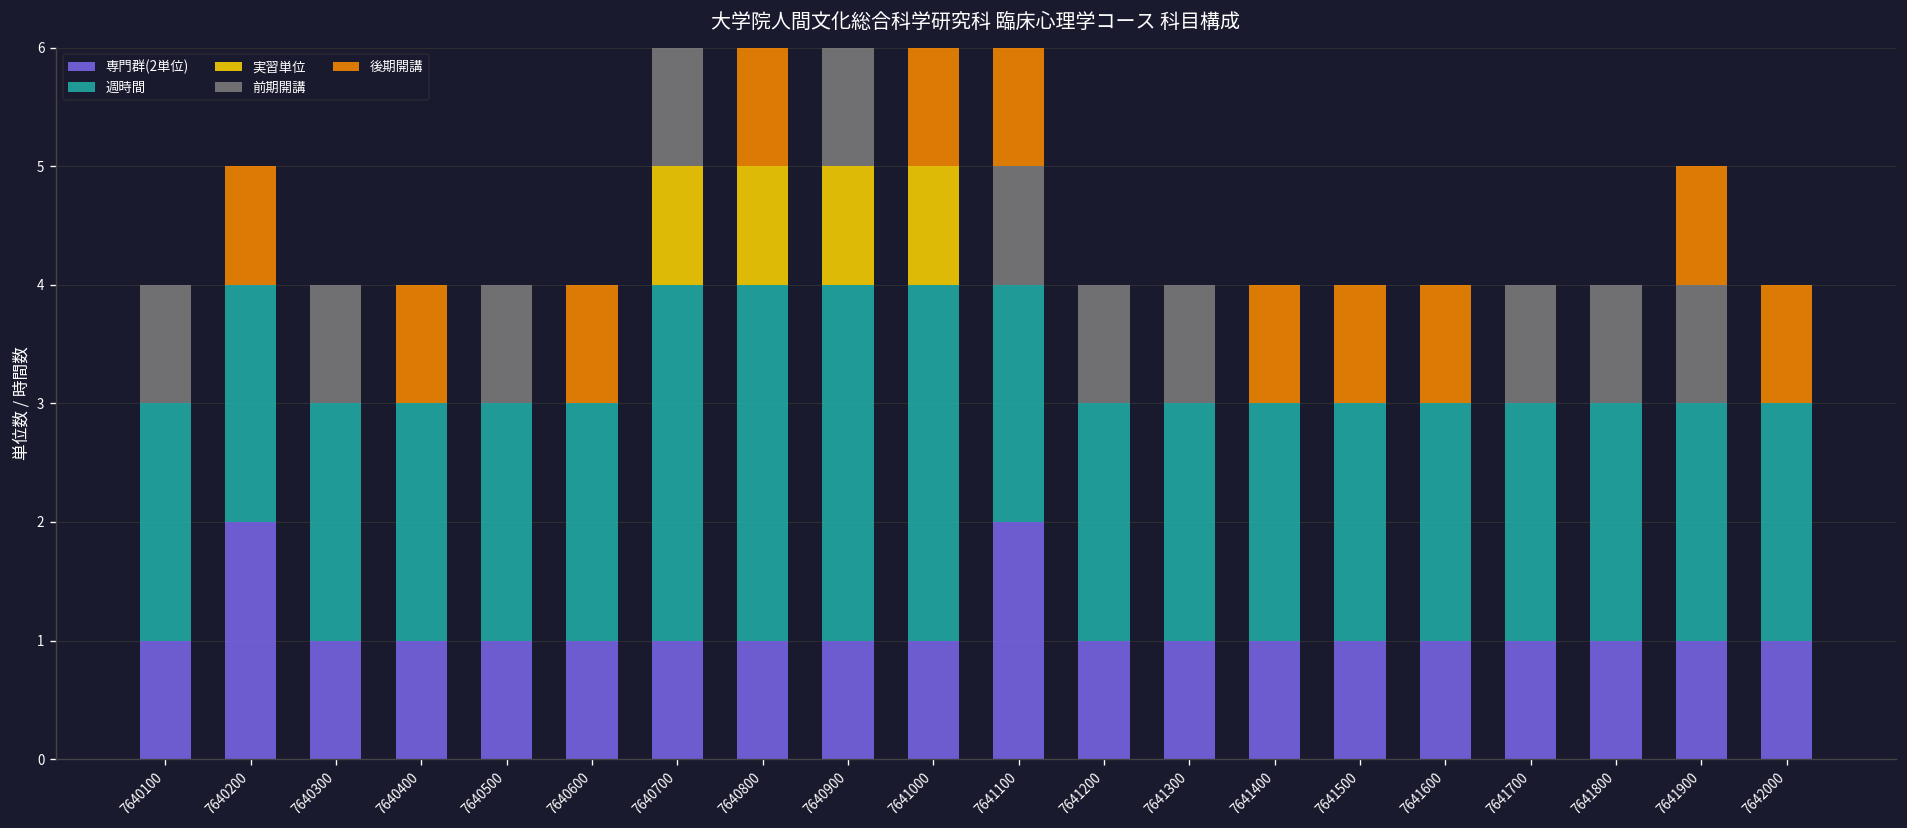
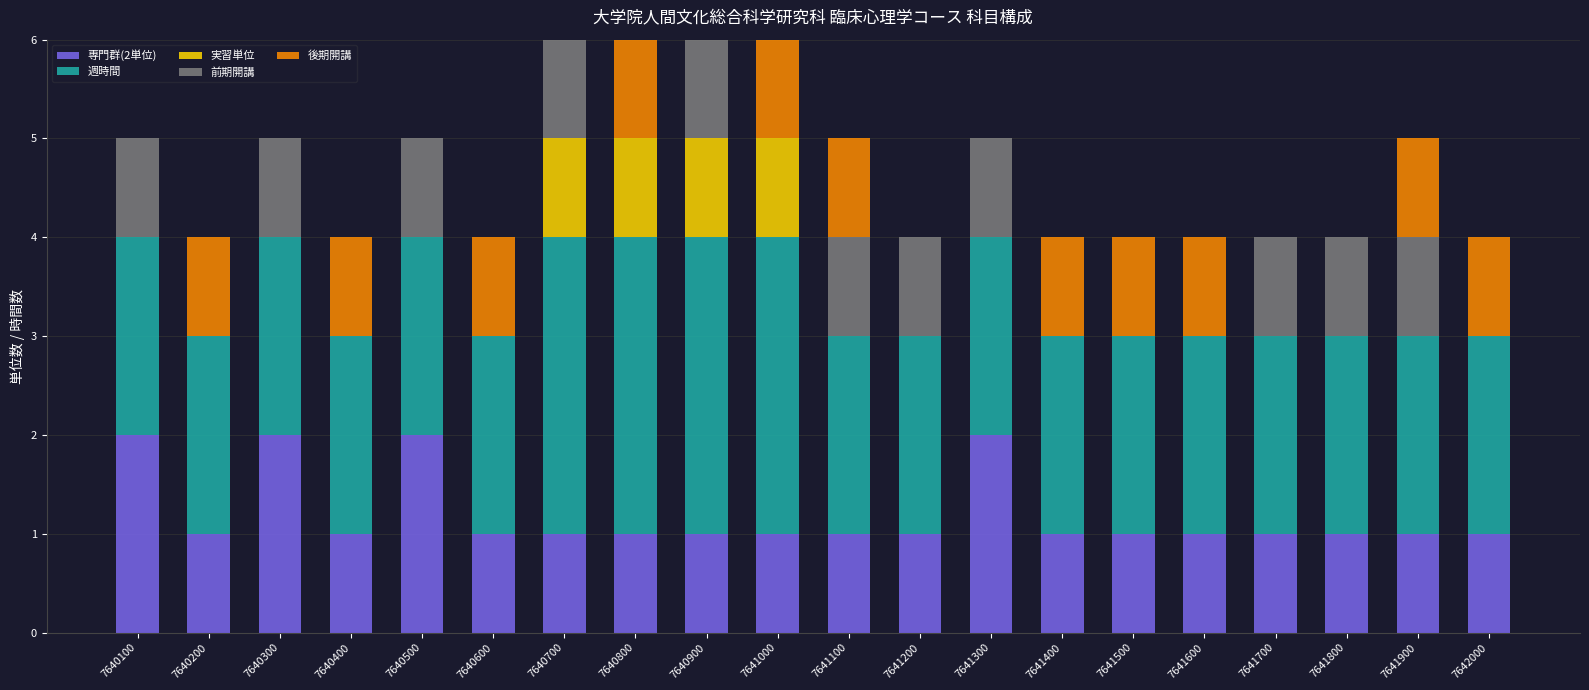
  {
    "専門群(2単位)": {
-     "7640100": 1,
-     "7640200": 2,
-     "7640300": 1,
+     "7640100": 2,
+     "7640200": 1,
+     "7640300": 2,
      "7640400": 1,
-     "7640500": 1,
+     "7640500": 2,
      "7640600": 1,
      "7640700": 1,
      "7640800": 1,
      "7640900": 1,
      "7641000": 1,
-     "7641100": 2,
+     "7641100": 1,
      "7641200": 1,
-     "7641300": 1,
+     "7641300": 2,
      "7641400": 1,
      "7641500": 1,
      "7641600": 1,
      "7641700": 1,
      "7641800": 1,
      "7641900": 1,
      "7642000": 1
    },
    "週時間": {
      "7640100": 2,
      "7640200": 2,
      "7640300": 2,
      "7640400": 2,
      "7640500": 2,
      "7640600": 2,
      "7640700": 3,
      "7640800": 3,
      "7640900": 3,
      "7641000": 3,
      "7641100": 2,
      "7641200": 2,
      "7641300": 2,
      "7641400": 2,
      "7641500": 2,
      "7641600": 2,
      "7641700": 2,
      "7641800": 2,
      "7641900": 2,
      "7642000": 2
    },
    "実習単位": {
      "7640100": 0,
      "7640200": 0,
      "7640300": 0,
      "7640400": 0,
      "7640500": 0,
      "7640600": 0,
      "7640700": 1,
      "7640800": 1,
      "7640900": 1,
      "7641000": 1,
      "7641100": 0,
      "7641200": 0,
      "7641300": 0,
      "7641400": 0,
      "7641500": 0,
      "7641600": 0,
      "7641700": 0,
      "7641800": 0,
      "7641900": 0,
      "7642000": 0
    },
    "前期開講": {
      "7640100": 1,
      "7640200": 0,
      "7640300": 1,
      "7640400": 0,
      "7640500": 1,
      "7640600": 0,
      "7640700": 1,
      "7640800": 0,
      "7640900": 1,
      "7641000": 0,
      "7641100": 1,
      "7641200": 1,
      "7641300": 1,
      "7641400": 0,
      "7641500": 0,
      "7641600": 0,
      "7641700": 1,
      "7641800": 1,
      "7641900": 1,
      "7642000": 0
    },
    "後期開講": {
      "7640100": 0,
      "7640200": 1,
      "7640300": 0,
      "7640400": 1,
      "7640500": 0,
      "7640600": 1,
      "7640700": 0,
      "7640800": 1,
      "7640900": 0,
      "7641000": 1,
      "7641100": 1,
      "7641200": 0,
      "7641300": 0,
      "7641400": 1,
      "7641500": 1,
      "7641600": 1,
      "7641700": 0,
      "7641800": 0,
      "7641900": 1,
      "7642000": 1
    }
  }
